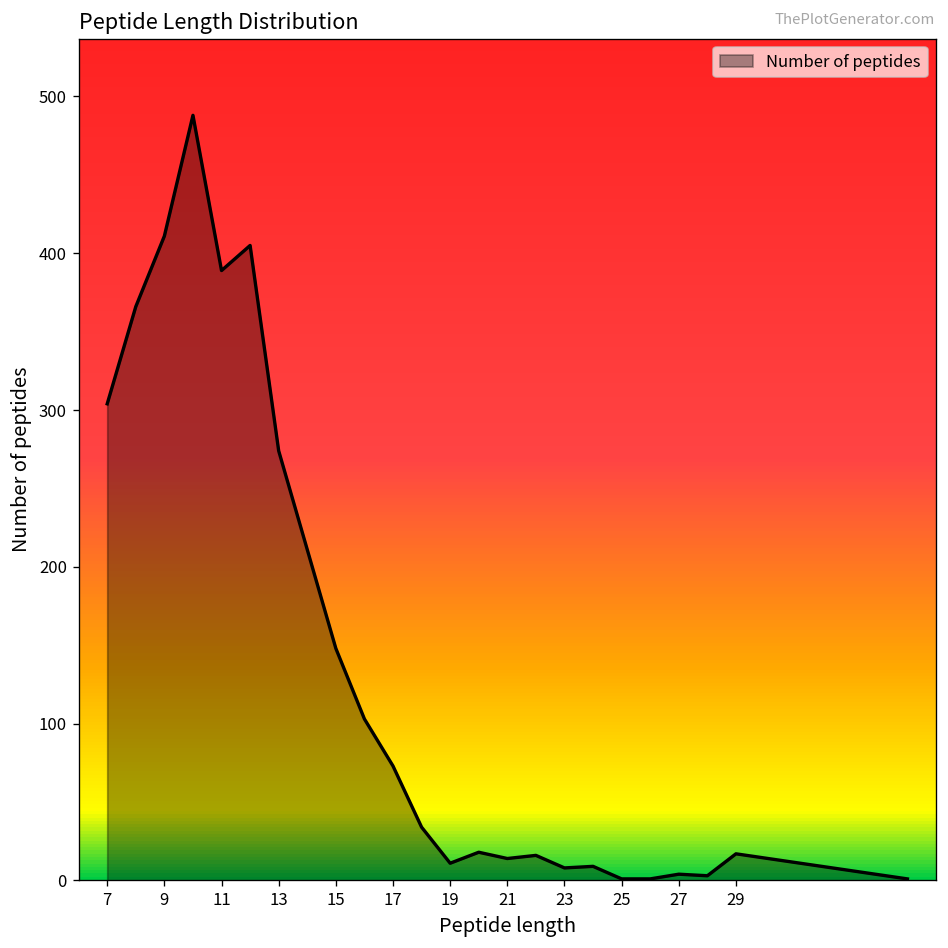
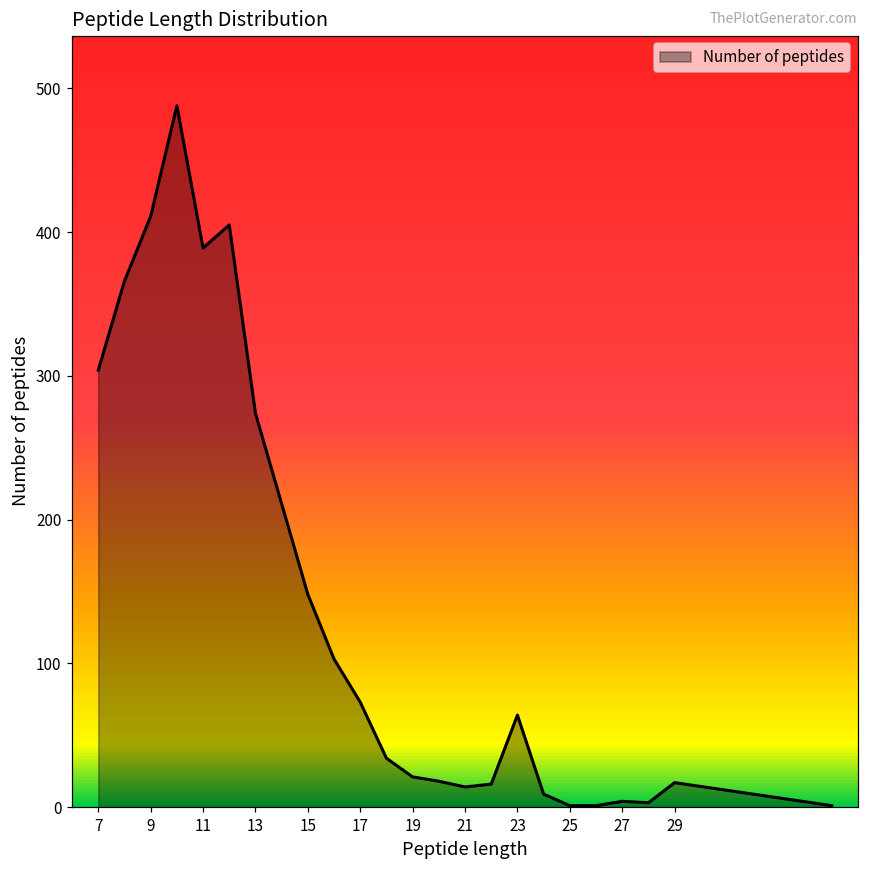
  {
    "7": 304,
    "9": 411,
    "11": 389,
    "13": 274,
    "15": 148,
    "17": 73,
-   "19": 11,
+   "19": 21,
    "21": 14,
-   "23": 8,
+   "23": 64,
    "25": 1,
    "27": 4,
    "29": 17
  }
